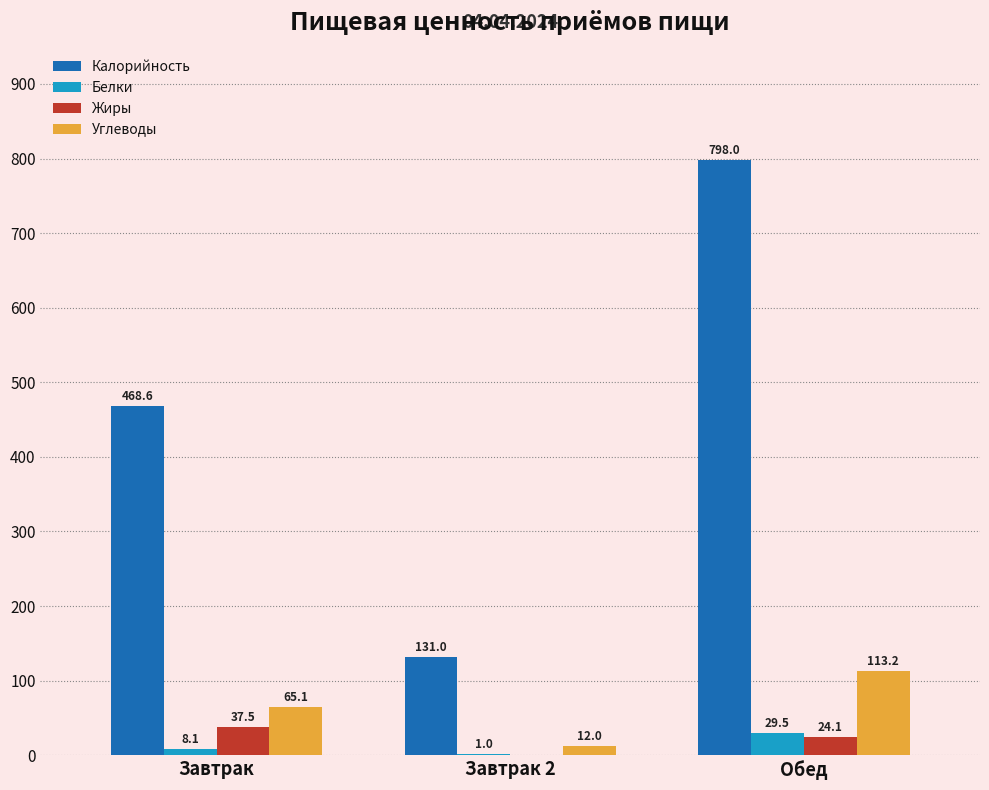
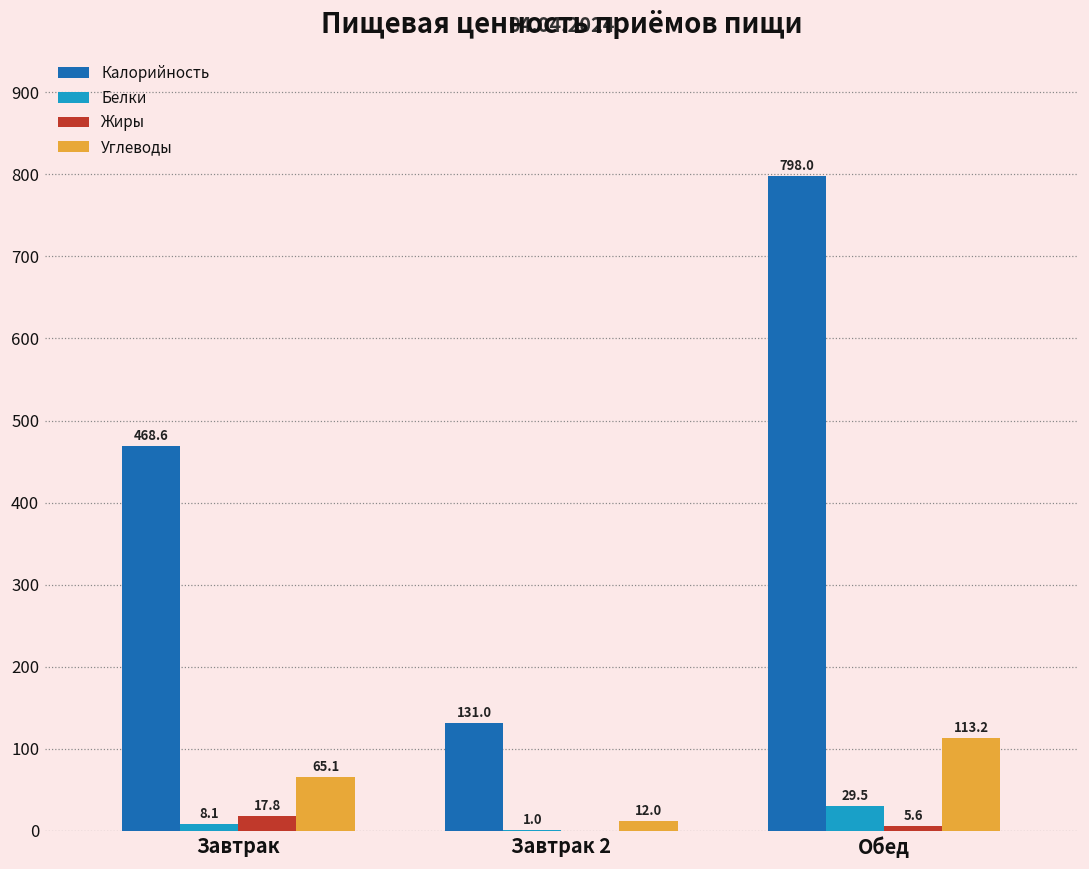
  {
    "Жиры": {
-     "Завтрак": 37.5,
-     "Обед": 24.1
+     "Завтрак": 17.8,
+     "Обед": 5.6
    },
    "Углеводы": {
      "Завтрак": 65.1,
      "Завтрак 2": 12.0,
      "Обед": 113.2
    }
  }
